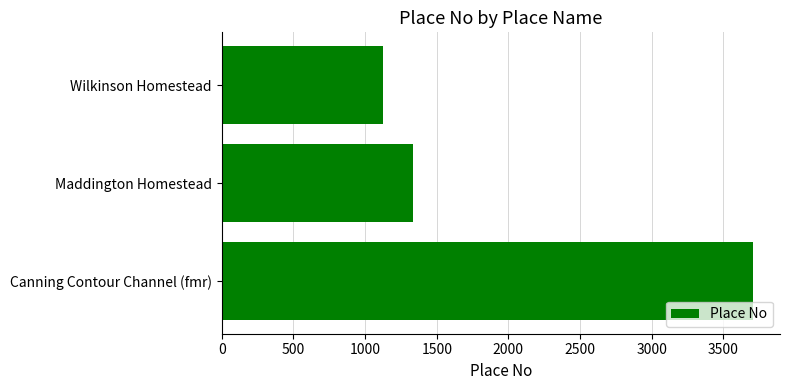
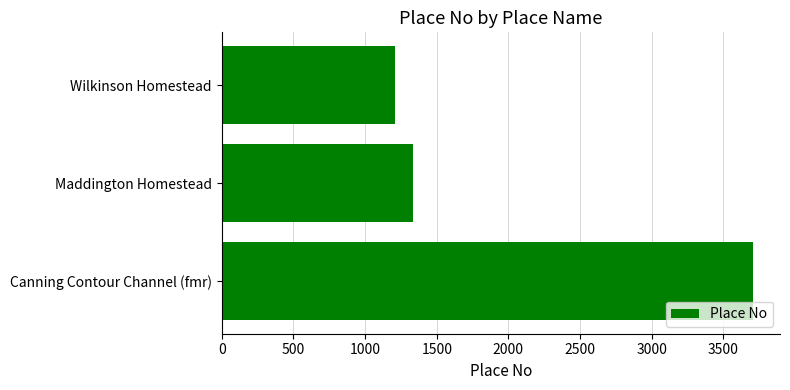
  {
-   "Wilkinson Homestead": 1130,
+   "Wilkinson Homestead": 1210,
    "Maddington Homestead": 1340,
    "Canning Contour Channel (fmr)": 3710
  }
